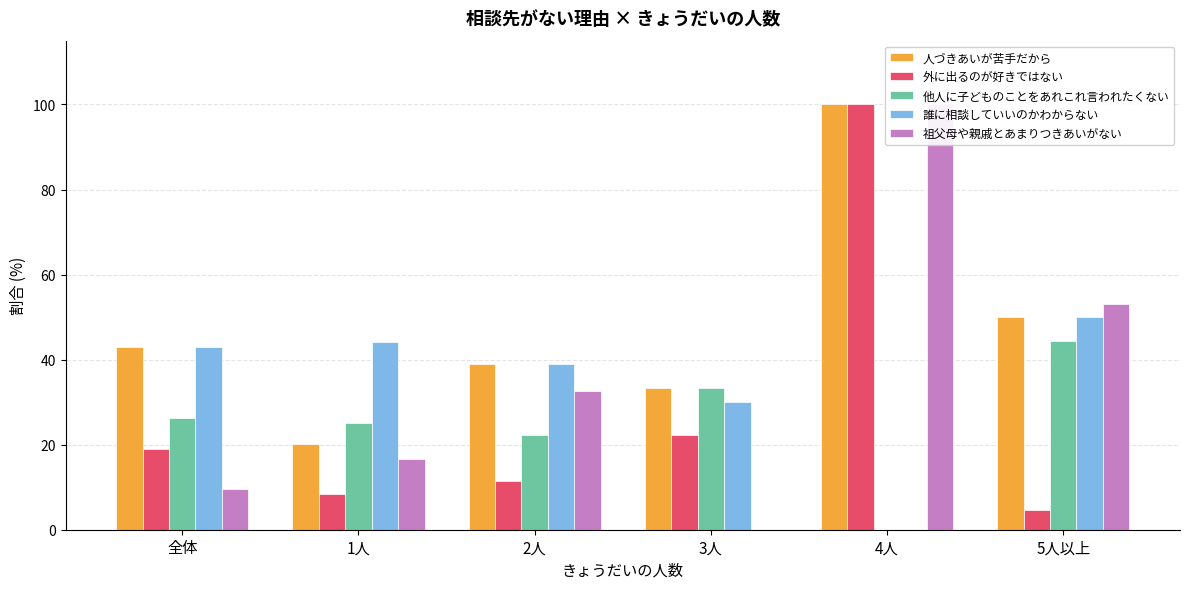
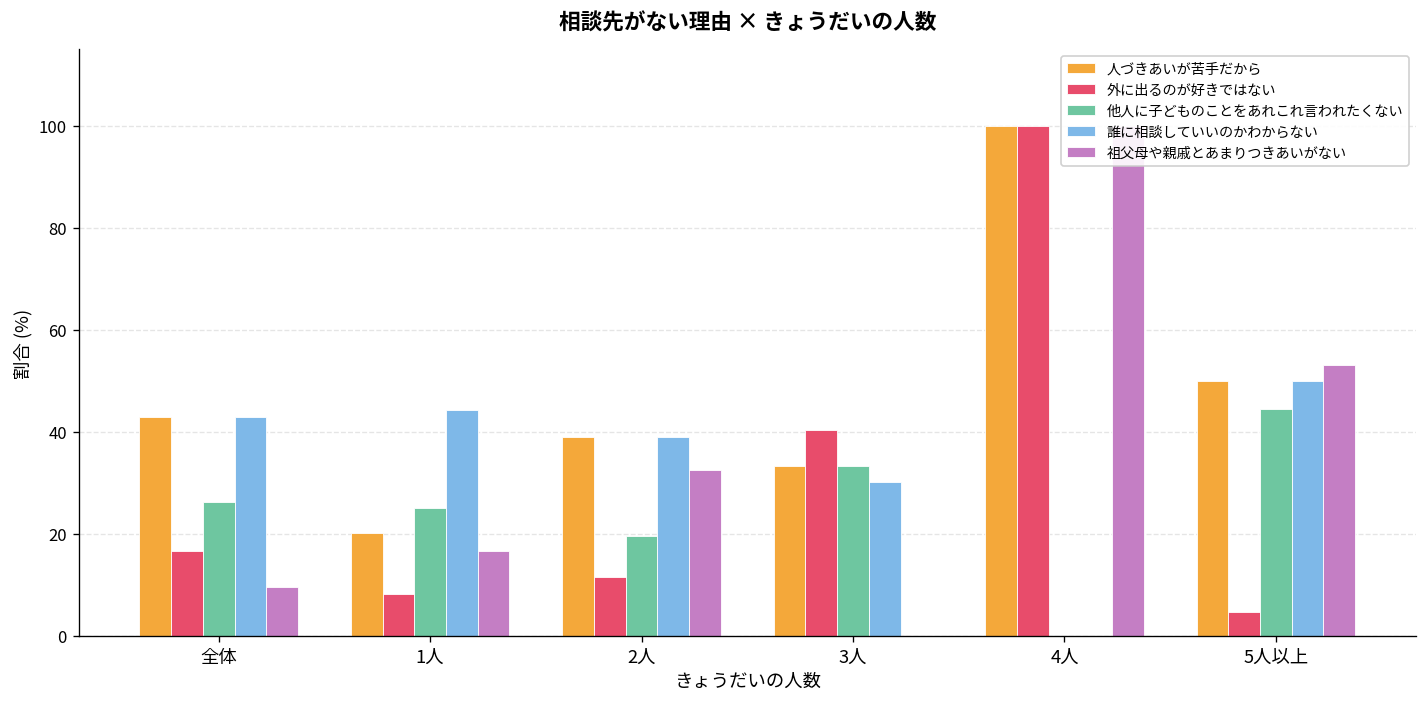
  {
    "人づきあいが苦手だから": {
      "全体": 43,
      "1人": 20,
      "2人": 39,
      "3人": 33,
      "4人": 100,
      "5人以上": 50
    },
    "外に出るのが好きではない": {
-     "全体": 19,
+     "全体": 17,
      "1人": 8,
      "2人": 12,
-     "3人": 22,
+     "3人": 40,
      "4人": 100,
      "5人以上": 5
    },
    "他人に子どものことをあれこれ言われたくない": {
      "全体": 26,
      "1人": 25,
-     "2人": 22,
+     "2人": 20,
      "3人": 33,
      "4人": 0,
      "5人以上": 44
    },
    "誰に相談していいのかわからない": {
      "全体": 43,
      "1人": 44,
      "2人": 39,
      "3人": 30,
      "4人": 0,
      "5人以上": 50
    },
    "祖父母や親戚とあまりつきあいがない": {
      "全体": 10,
      "1人": 17,
      "2人": 33,
      "3人": 0,
      "5人以上": 53
    }
  }
